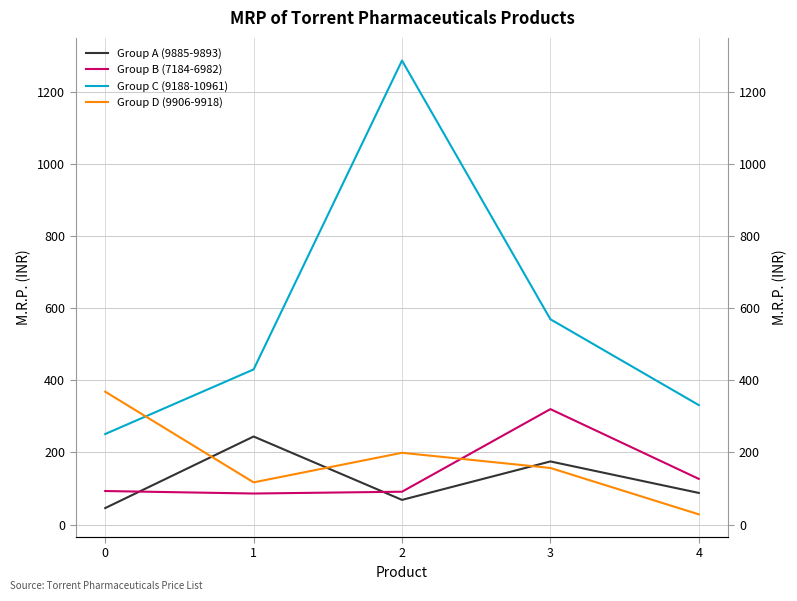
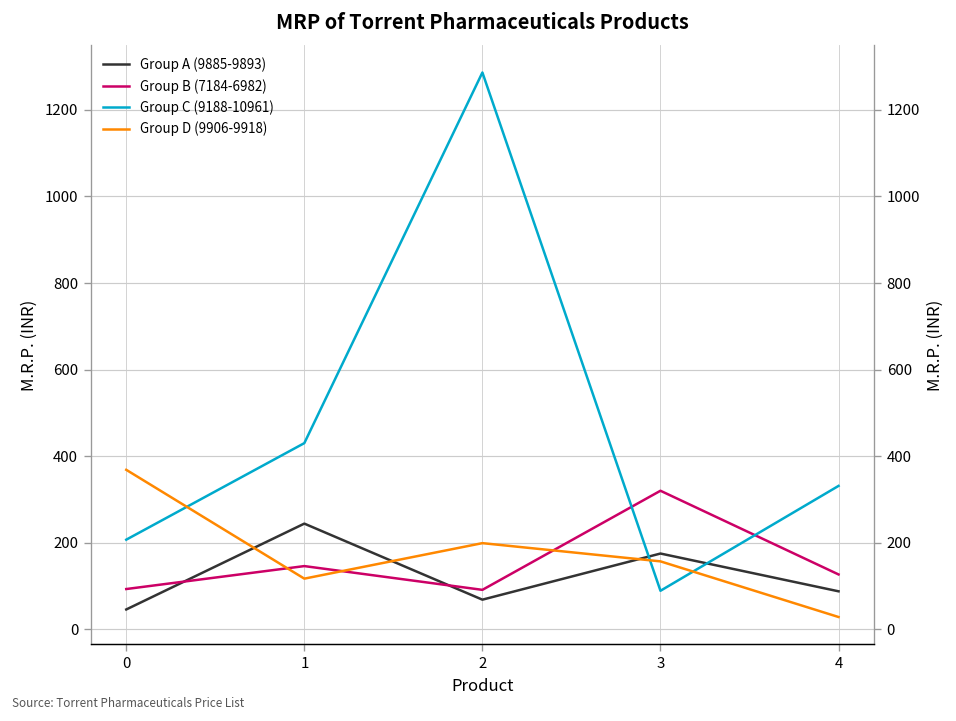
  {
    "Group A (9885-9893)": {
      "0": 50,
      "1": 240,
      "2": 70,
      "3": 180,
      "4": 90
    },
    "Group B (7184-6982)": {
      "0": 90,
-     "1": 90,
+     "1": 150,
      "2": 90,
      "3": 320,
      "4": 130
    },
    "Group C (9188-10961)": {
-     "0": 250,
+     "0": 210,
      "1": 430,
      "2": 1290,
-     "3": 570,
+     "3": 90,
      "4": 330
    },
    "Group D (9906-9918)": {
      "0": 370,
      "1": 120,
      "2": 200,
      "3": 160,
      "4": 30
    }
  }
